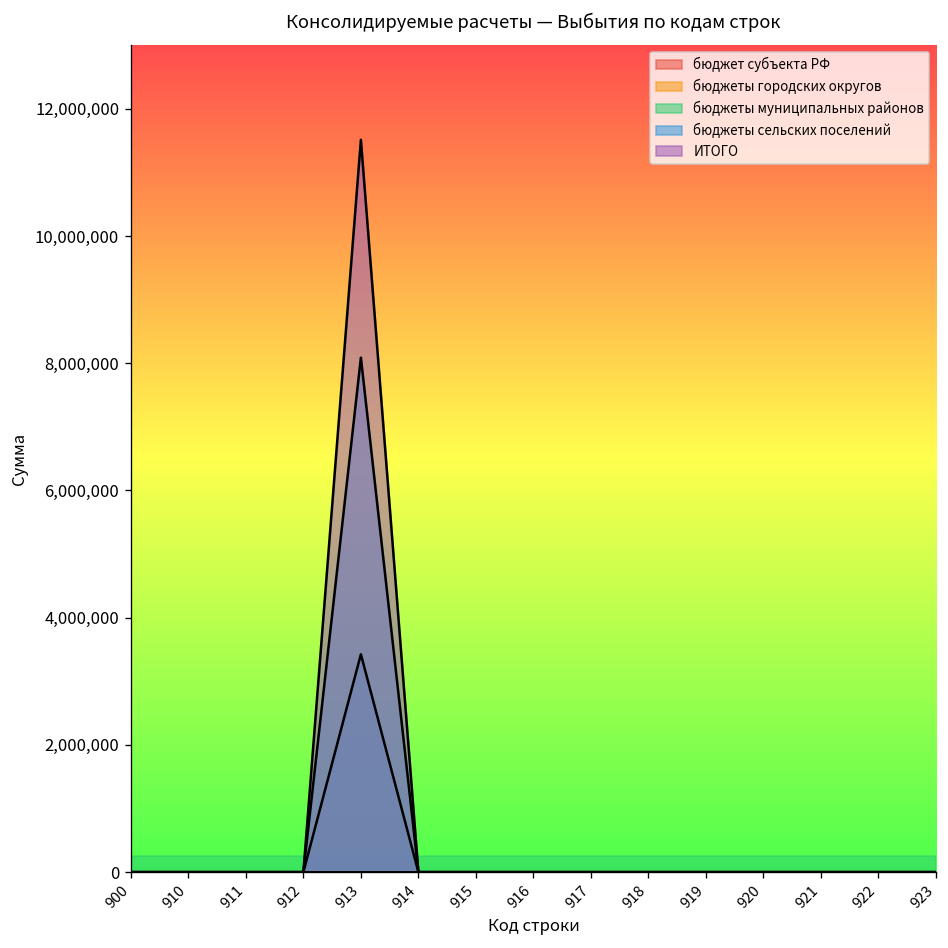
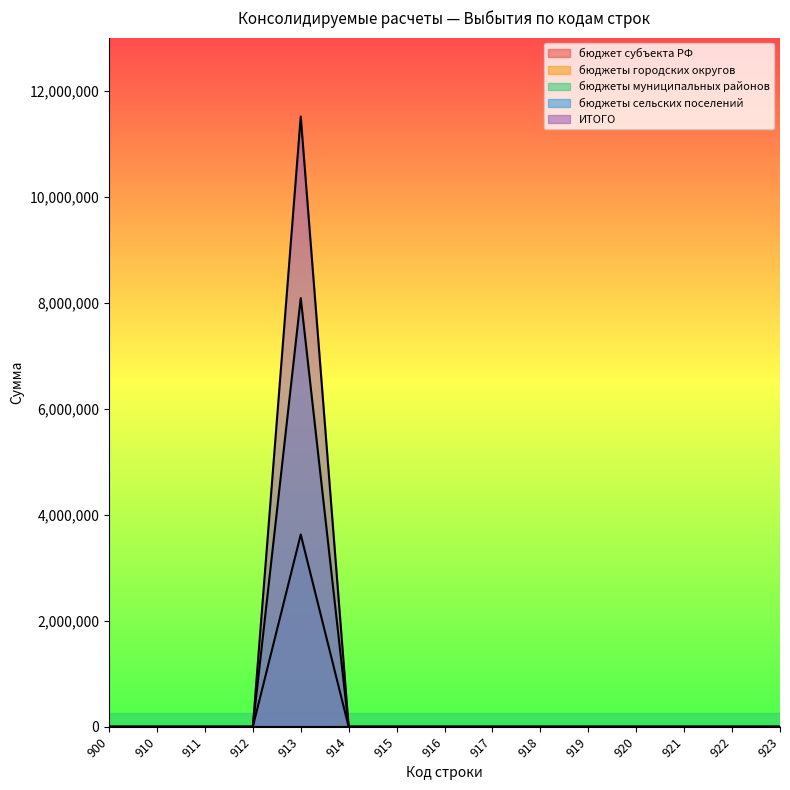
  {
    "бюджеты муниципальных районов": {
-     "913": "3,400,000"
+     "913": "3,600,000"
    },
    "бюджеты сельских поселений": {
      "913": "8,100,000"
    },
    "ИТОГО": {
      "913": "11,500,000"
    }
  }
